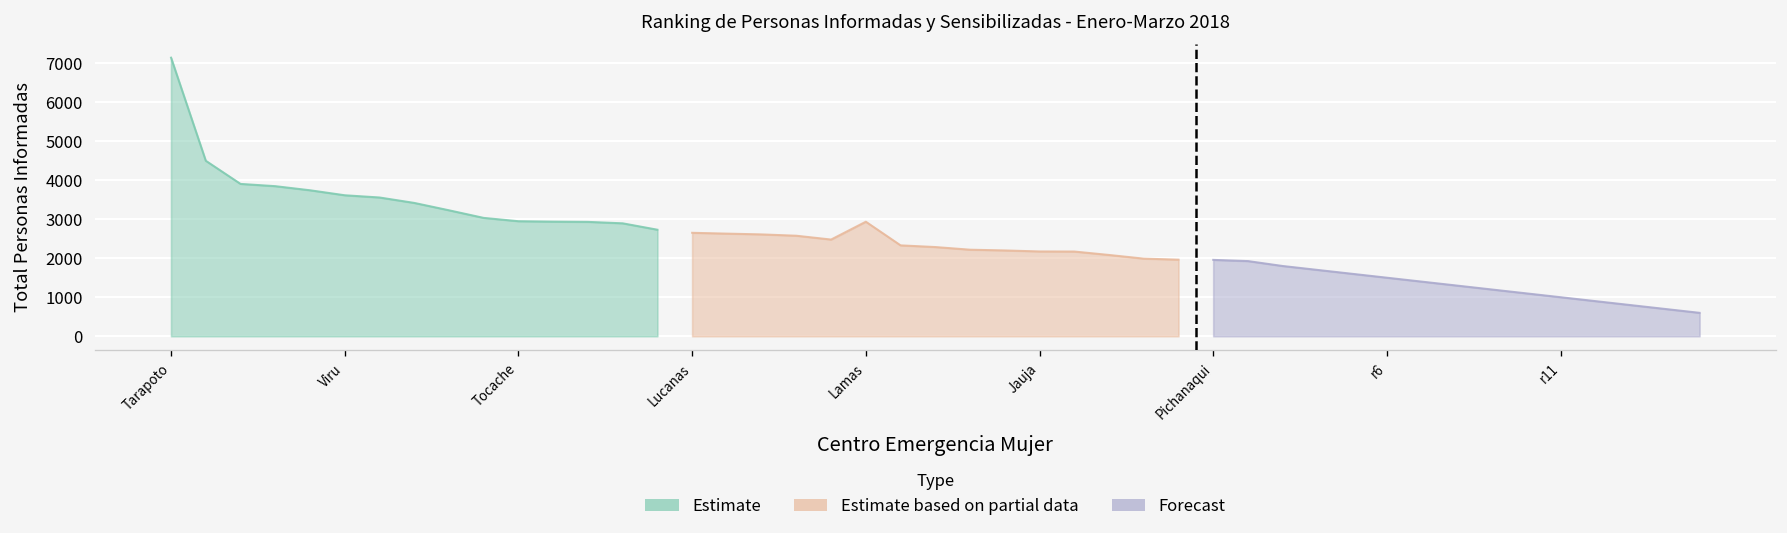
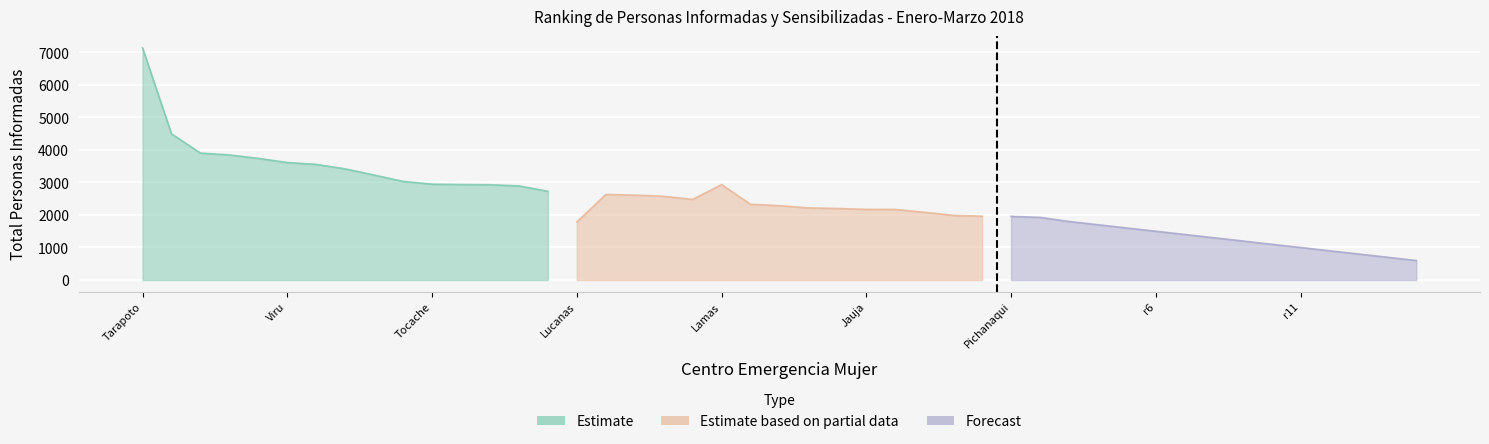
  {
    "Estimate based on partial data": {
-     "Lucanas": 2700,
+     "Lucanas": 1800,
      "Lamas": 2900,
      "Jauja": 2200
    }
  }
